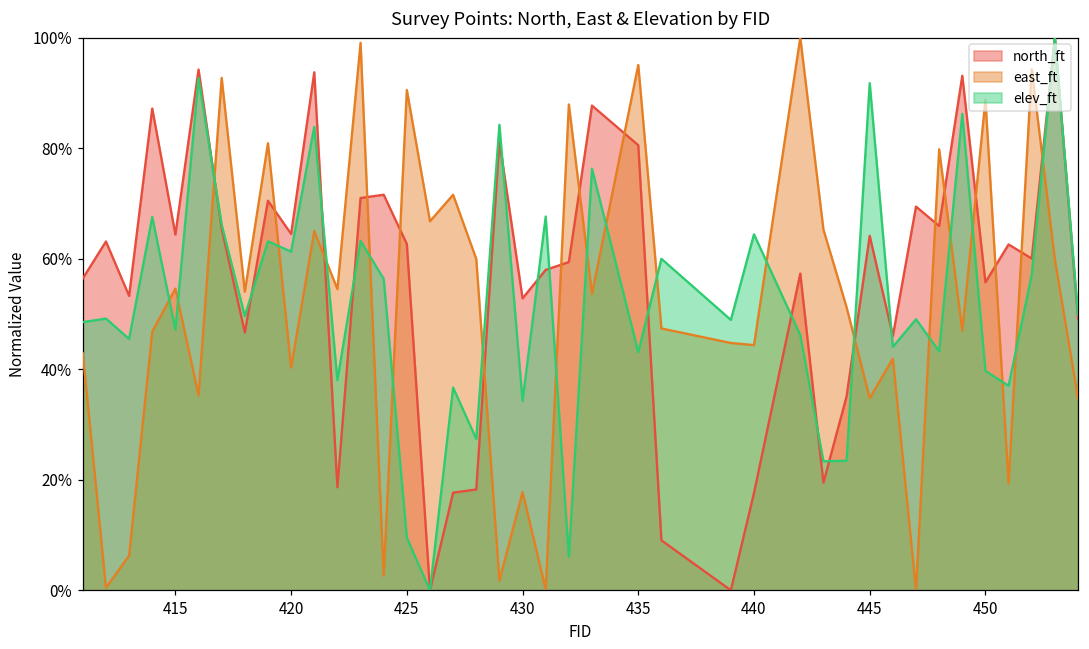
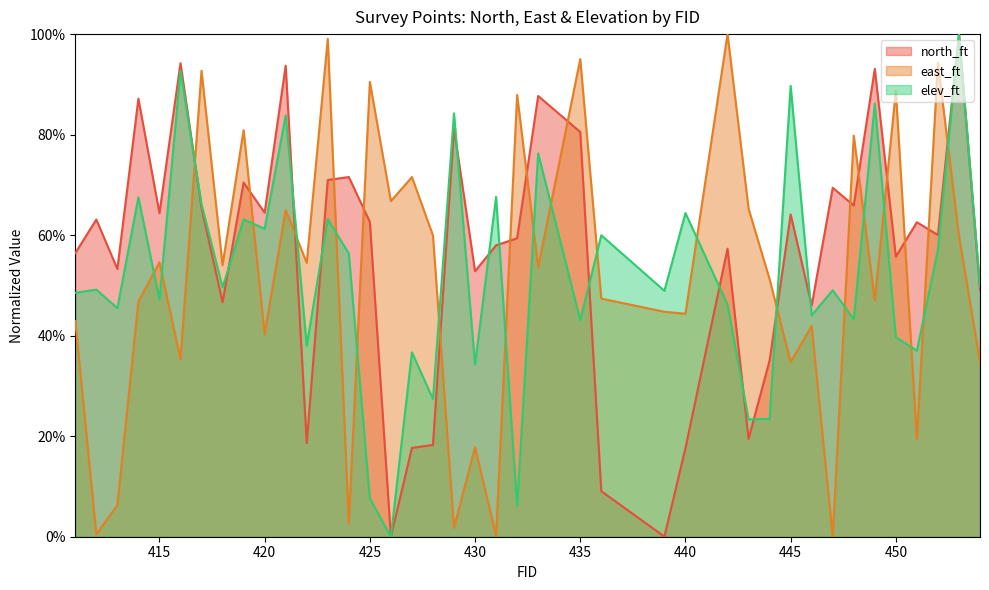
  {
    "elev_ft": {
      "415": "47%",
      "420": "61%",
-     "425": "10%",
+     "425": "8%",
      "430": "34%",
      "435": "43%",
      "440": "64%",
-     "445": "92%",
+     "445": "90%",
      "450": "40%"
    }
  }
